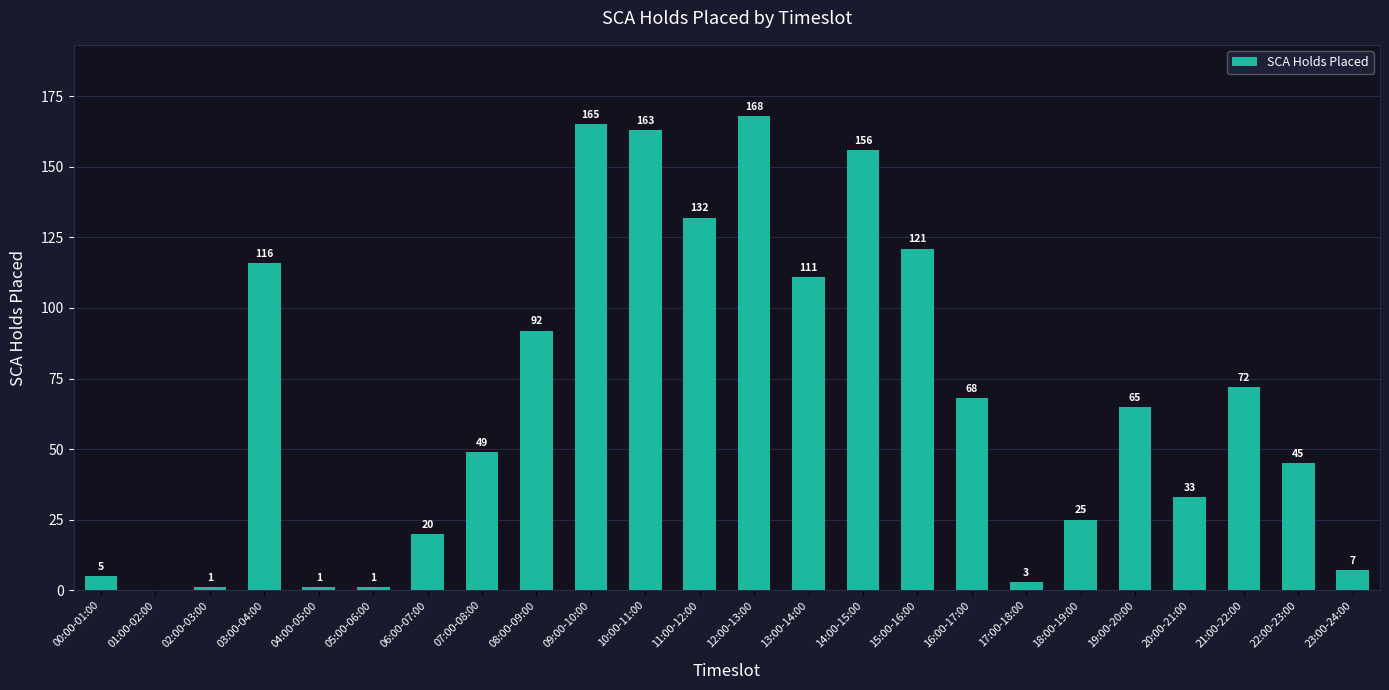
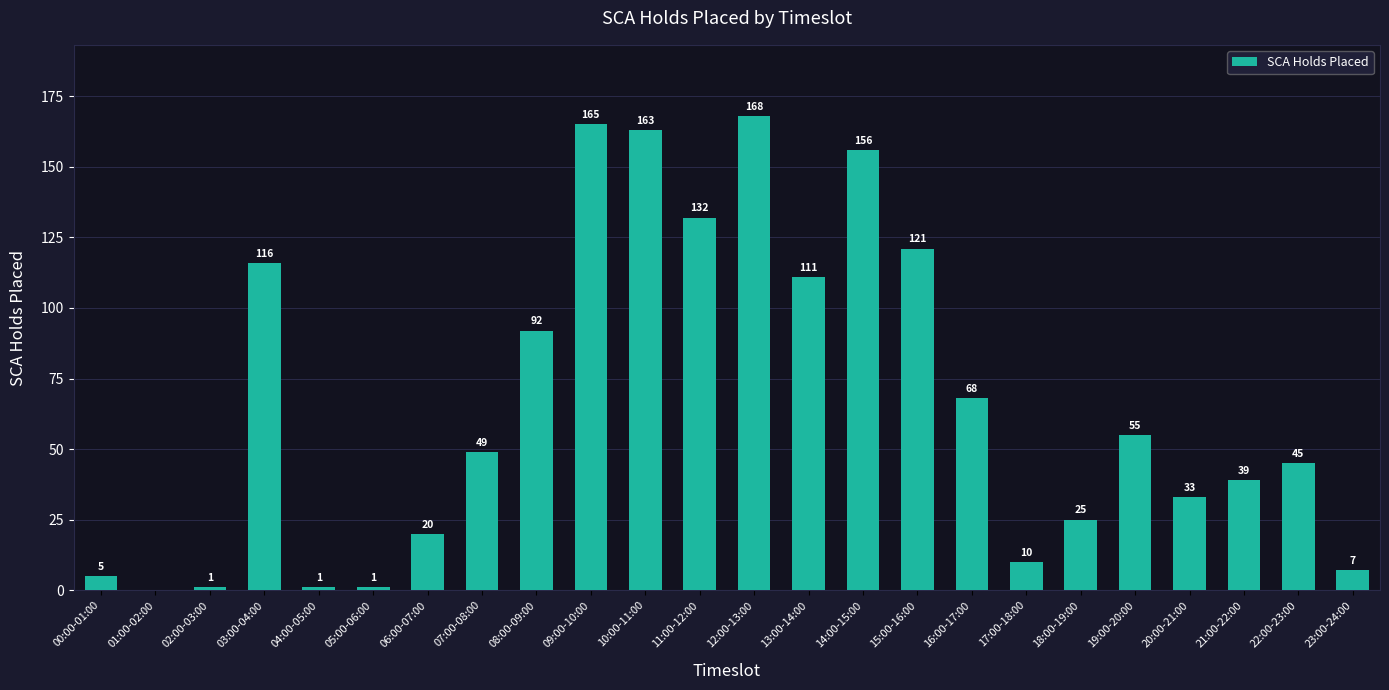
  {
    "00:00-01:00": 5,
    "02:00-03:00": 1,
    "03:00-04:00": 116,
    "04:00-05:00": 1,
    "05:00-06:00": 1,
    "06:00-07:00": 20,
    "07:00-08:00": 49,
    "08:00-09:00": 92,
    "09:00-10:00": 165,
    "10:00-11:00": 163,
    "11:00-12:00": 132,
    "12:00-13:00": 168,
    "13:00-14:00": 111,
    "14:00-15:00": 156,
    "15:00-16:00": 121,
    "16:00-17:00": 68,
-   "17:00-18:00": 3,
+   "17:00-18:00": 10,
    "18:00-19:00": 25,
-   "19:00-20:00": 65,
+   "19:00-20:00": 55,
    "20:00-21:00": 33,
-   "21:00-22:00": 72,
+   "21:00-22:00": 39,
    "22:00-23:00": 45,
    "23:00-24:00": 7
  }
